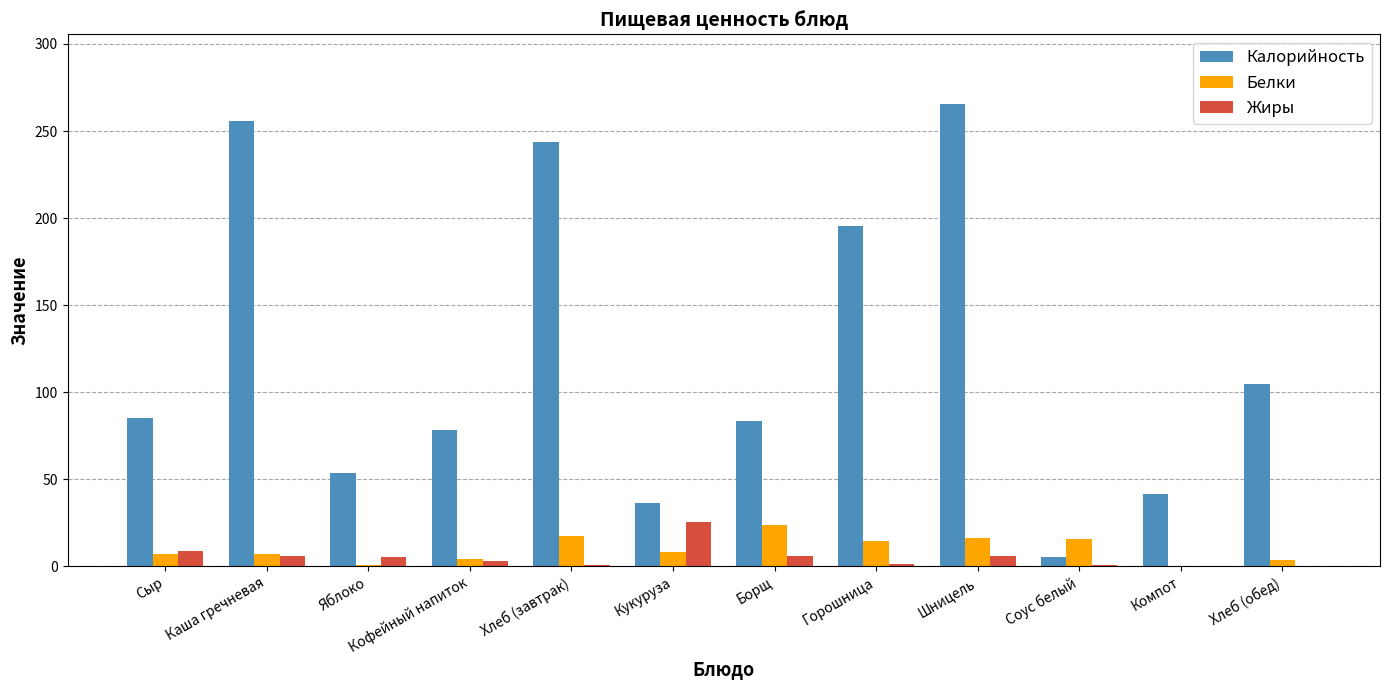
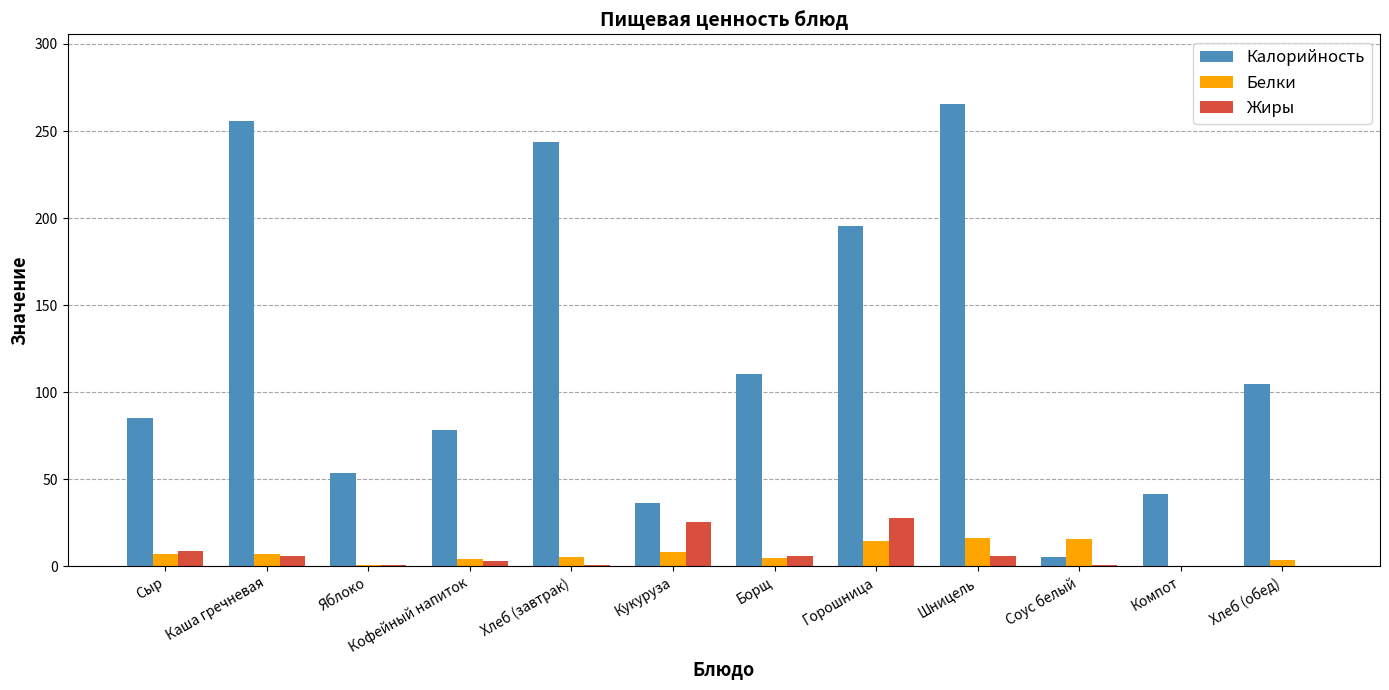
  {
    "Калорийность": {
      "Сыр": 85,
      "Каша гречневая": 256,
      "Яблоко": 53,
      "Кофейный напиток": 78,
      "Хлеб (завтрак)": 244,
      "Кукуруза": 37,
-     "Борщ": 83,
+     "Борщ": 110,
      "Горошница": 196,
      "Шницель": 266,
      "Соус белый": 5,
      "Компот": 42,
      "Хлеб (обед)": 105
    },
    "Белки": {
      "Сыр": 7,
      "Каша гречневая": 7,
      "Кофейный напиток": 4,
-     "Хлеб (завтрак)": 17,
+     "Хлеб (завтрак)": 5,
      "Кукуруза": 8,
-     "Борщ": 24,
+     "Борщ": 5,
      "Горошница": 15,
      "Шницель": 16,
      "Соус белый": 16,
      "Хлеб (обед)": 3
    },
    "Жиры": {
      "Сыр": 9,
      "Каша гречневая": 6,
-     "Яблоко": 5,
+     "Яблоко": 1,
      "Кофейный напиток": 3,
      "Кукуруза": 25,
      "Борщ": 6,
-     "Горошница": 1,
+     "Горошница": 28,
      "Шницель": 6
    }
  }
